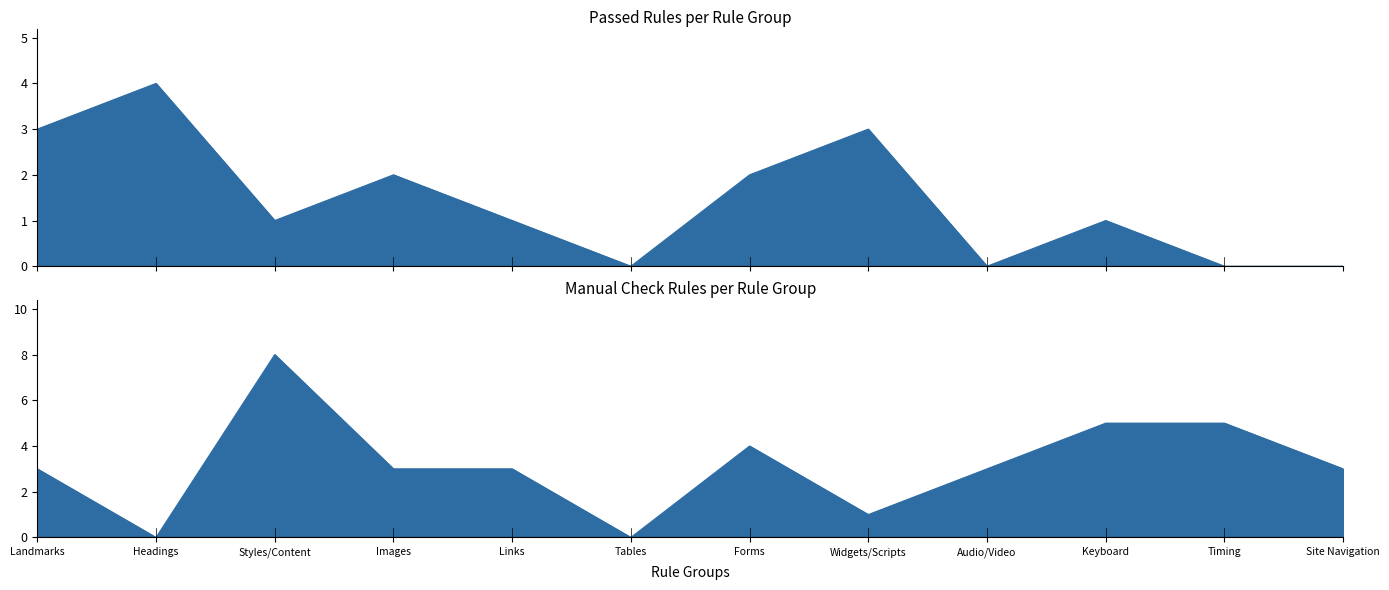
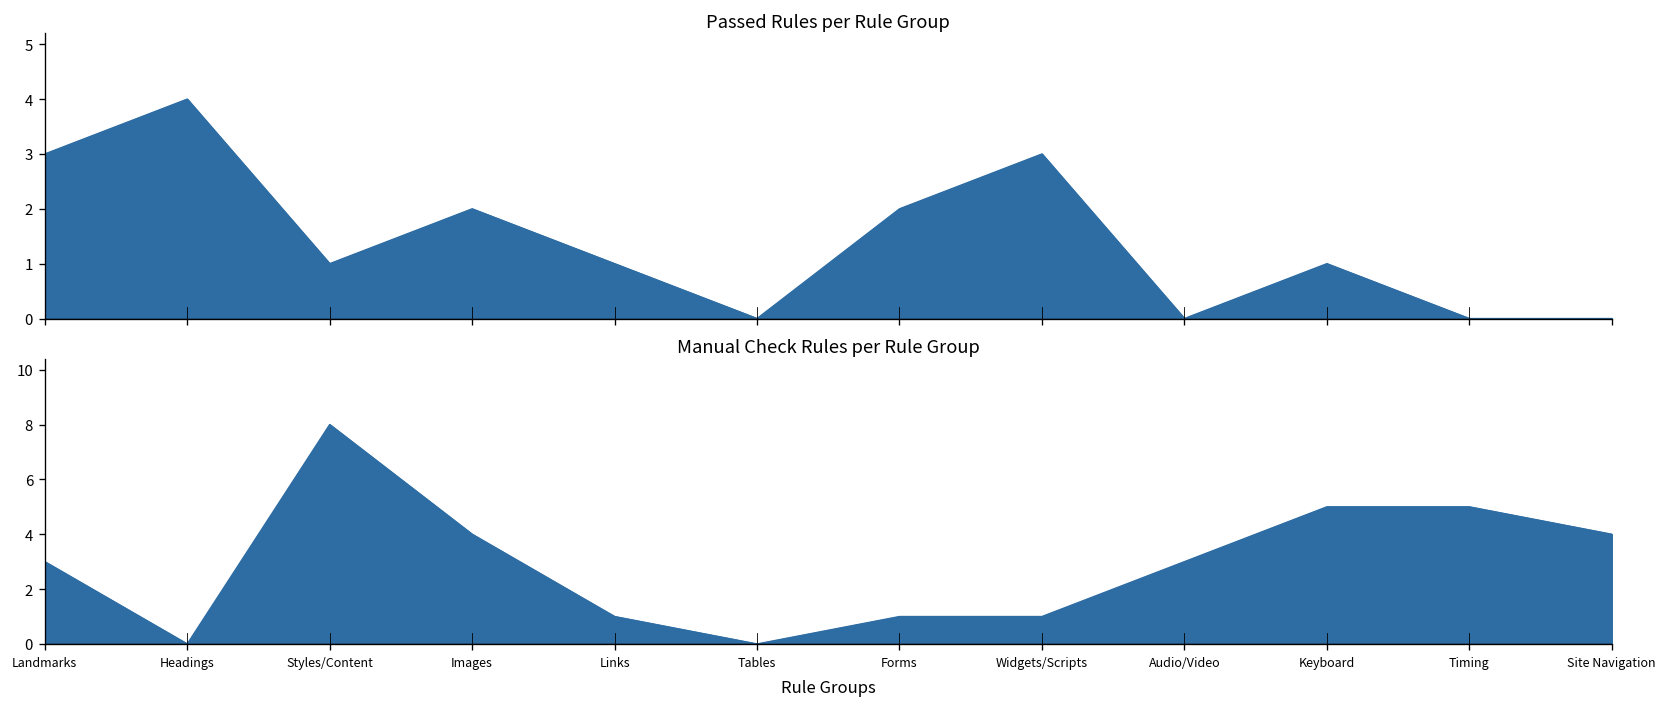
  {
    "Manual Check Rules per Rule Group": {
      "Landmarks": 3,
      "Headings": 0,
      "Styles/Content": 8,
-     "Images": 3,
-     "Links": 3,
+     "Images": 4,
+     "Links": 1,
      "Tables": 0,
-     "Forms": 4,
+     "Forms": 1,
      "Widgets/Scripts": 1,
      "Audio/Video": 3,
      "Keyboard": 5,
      "Timing": 5,
-     "Site Navigation": 3
+     "Site Navigation": 4
    }
  }
